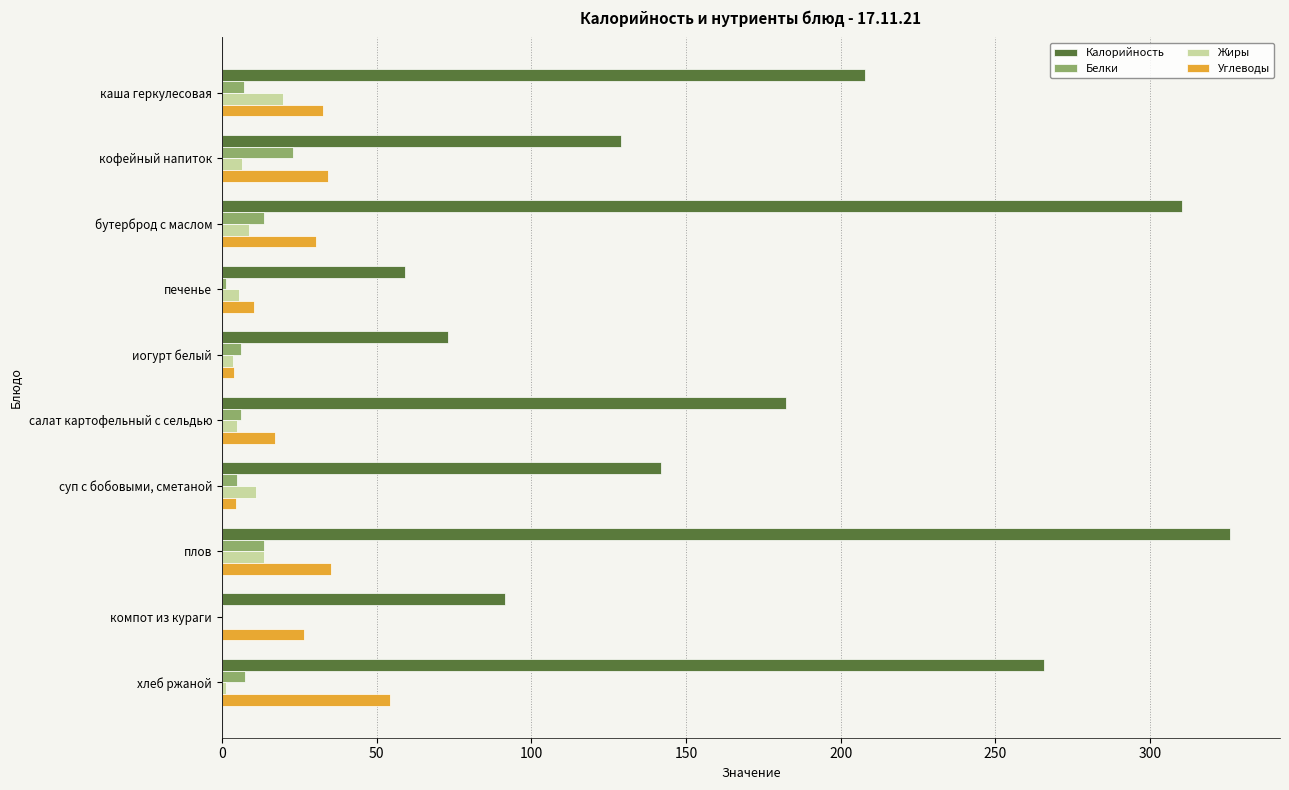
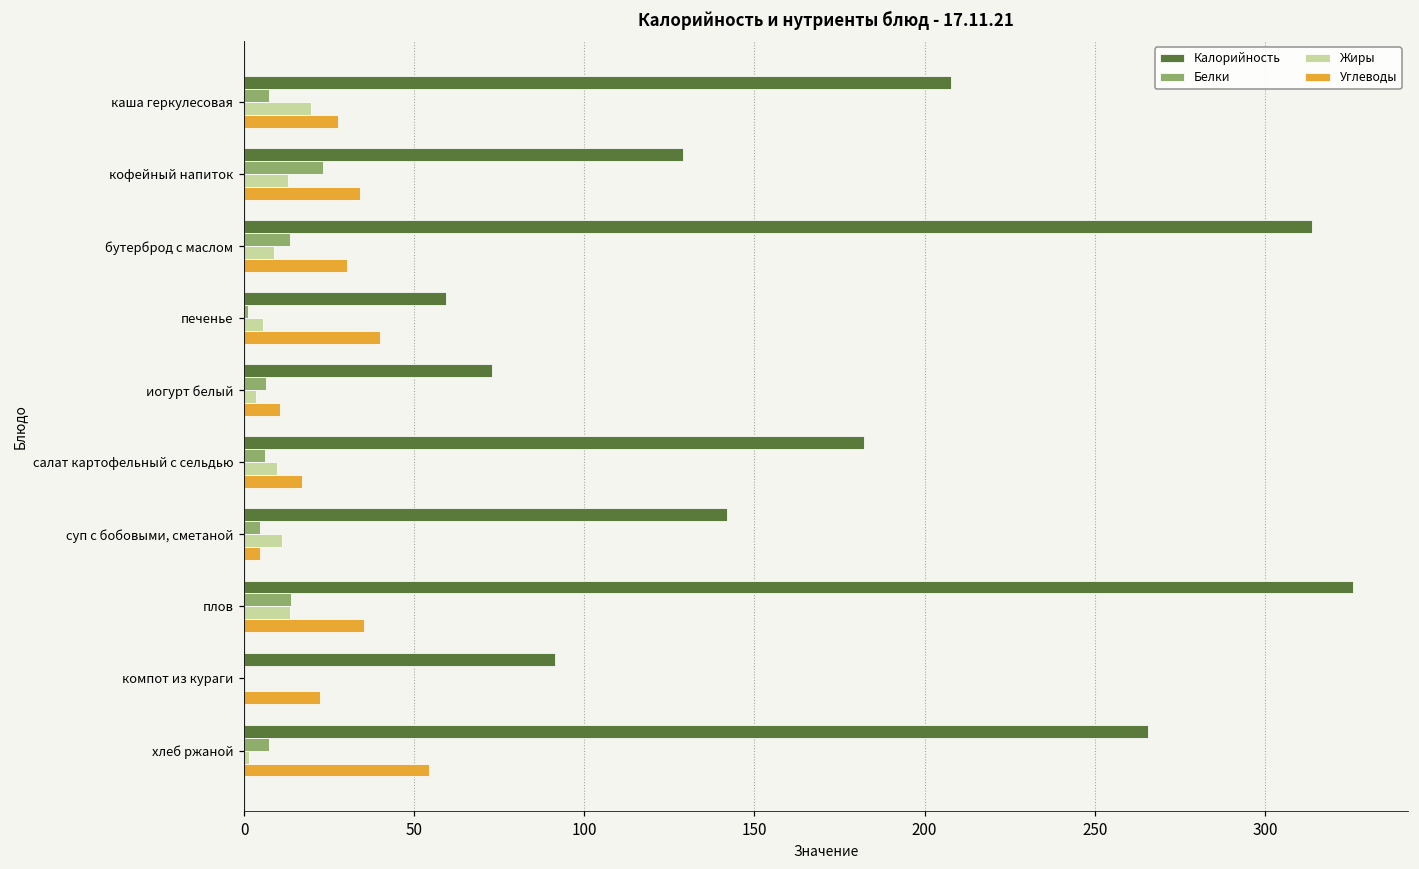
  {
    "Калорийность": {
      "каша геркулесовая": 208,
      "кофейный напиток": 129,
-     "бутерброд с маслом": 310,
+     "бутерброд с маслом": 314,
      "печенье": 59,
      "иогурт белый": 73,
      "салат картофельный с сельдью": 182,
      "суп с бобовыми, сметаной": 142,
      "плов": 326,
      "компот из кураги": 91,
      "хлеб ржаной": 266
    },
    "Белки": {
      "каша геркулесовая": 7,
      "кофейный напиток": 23,
      "бутерброд с маслом": 14,
      "печенье": 1,
      "иогурт белый": 6,
      "салат картофельный с сельдью": 6,
      "суп с бобовыми, сметаной": 5,
      "плов": 14,
      "хлеб ржаной": 7
    },
    "Жиры": {
      "каша геркулесовая": 20,
-     "кофейный напиток": 7,
+     "кофейный напиток": 13,
      "бутерброд с маслом": 9,
      "печенье": 5,
      "иогурт белый": 4,
-     "салат картофельный с сельдью": 5,
+     "салат картофельный с сельдью": 10,
      "суп с бобовыми, сметаной": 11,
      "плов": 14,
      "компот из кураги": 0,
      "хлеб ржаной": 1
    },
    "Углеводы": {
-     "каша геркулесовая": 33,
+     "каша геркулесовая": 28,
      "кофейный напиток": 34,
      "бутерброд с маслом": 30,
-     "печенье": 11,
-     "иогурт белый": 4,
+     "печенье": 40,
+     "иогурт белый": 10,
      "салат картофельный с сельдью": 17,
      "суп с бобовыми, сметаной": 5,
      "плов": 35,
-     "компот из кураги": 27,
+     "компот из кураги": 22,
      "хлеб ржаной": 54
    }
  }
